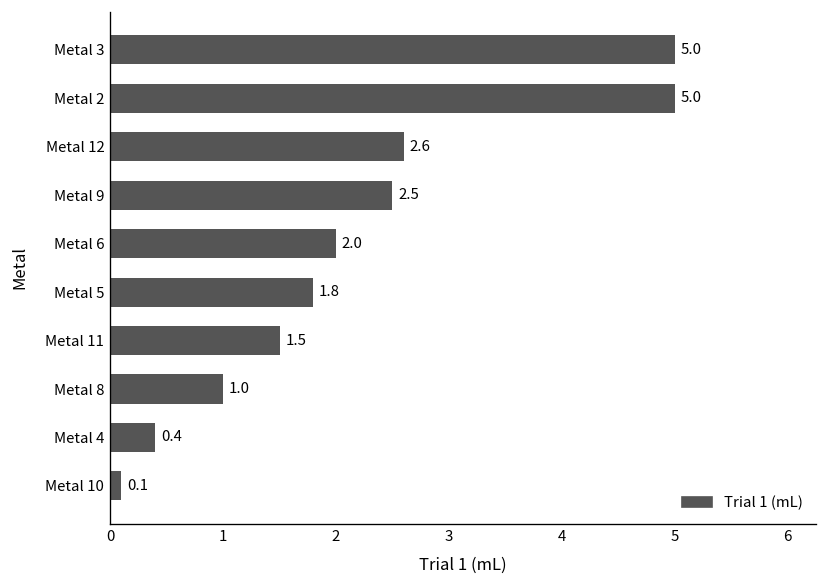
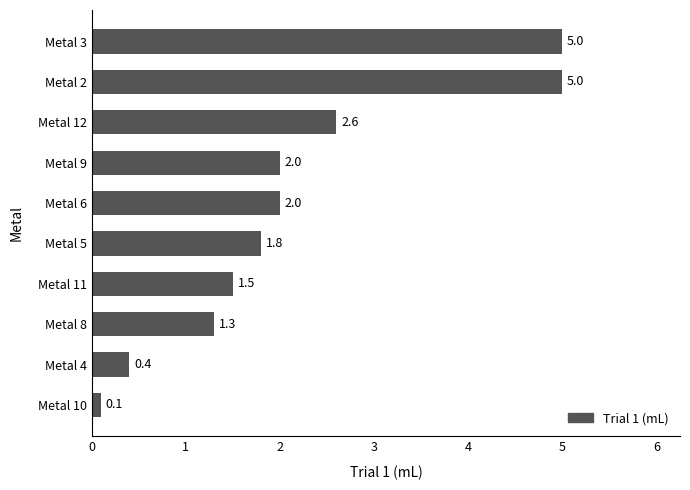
  {
    "Metal 3": 5.0,
    "Metal 2": 5.0,
    "Metal 12": 2.6,
-   "Metal 9": 2.5,
+   "Metal 9": 2.0,
    "Metal 6": 2.0,
    "Metal 5": 1.8,
    "Metal 11": 1.5,
-   "Metal 8": 1.0,
+   "Metal 8": 1.3,
    "Metal 4": 0.4,
    "Metal 10": 0.1
  }
